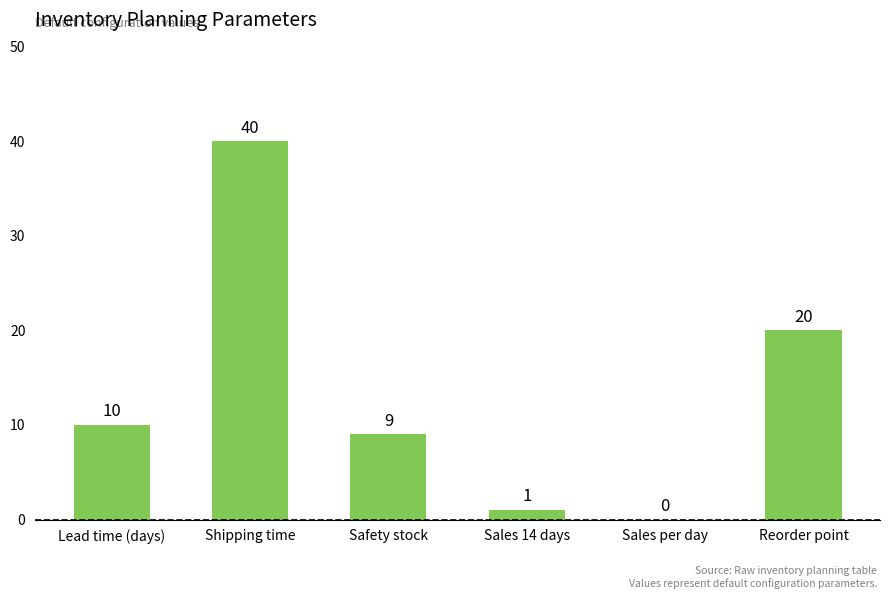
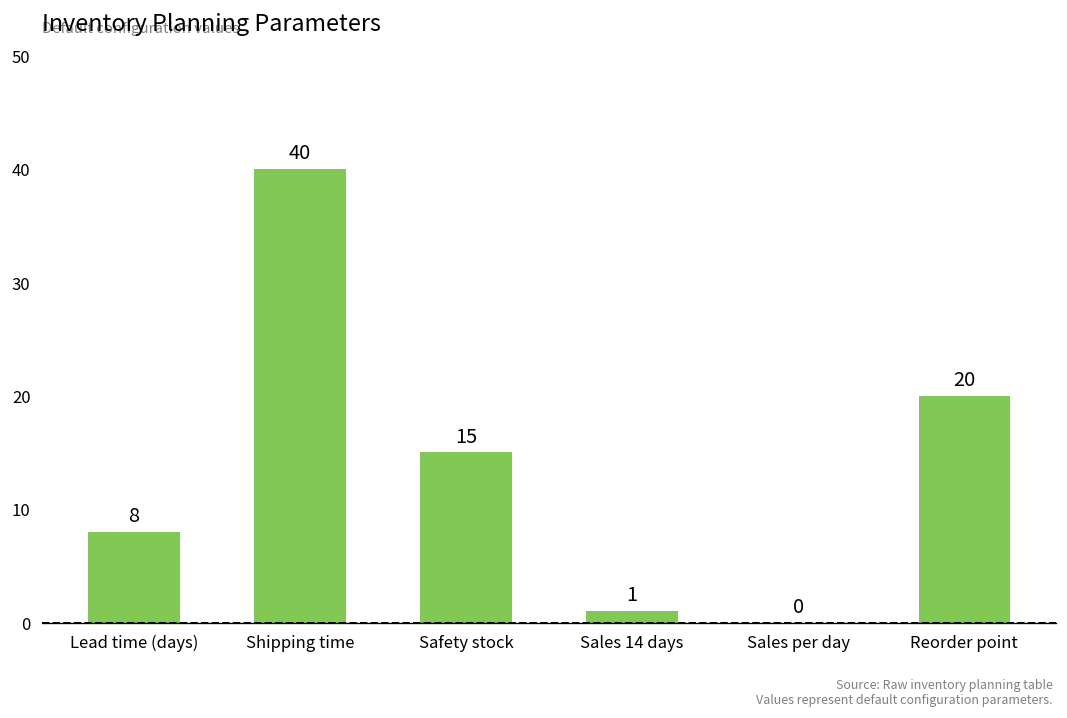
  {
-   "Lead time (days)": 10,
+   "Lead time (days)": 8,
    "Shipping time": 40,
-   "Safety stock": 9,
+   "Safety stock": 15,
    "Sales 14 days": 1,
    "Sales per day": 0,
    "Reorder point": 20
  }
